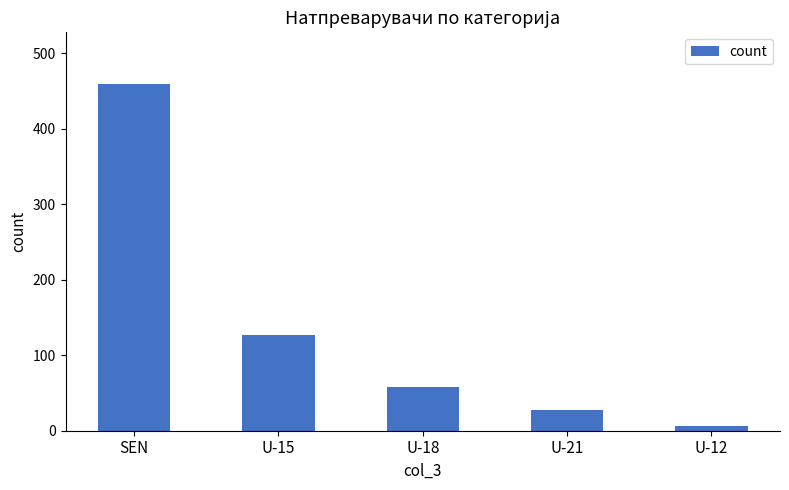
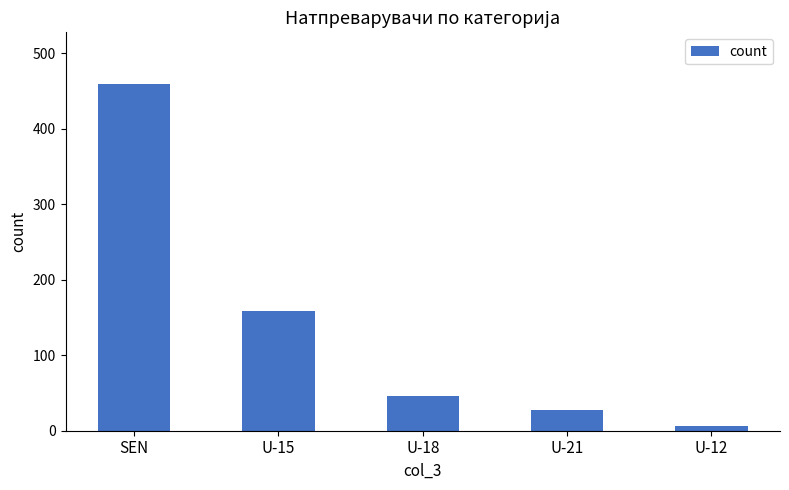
  {
    "SEN": 460,
-   "U-15": 130,
-   "U-18": 60,
+   "U-15": 160,
+   "U-18": 50,
    "U-21": 30,
    "U-12": 10
  }
